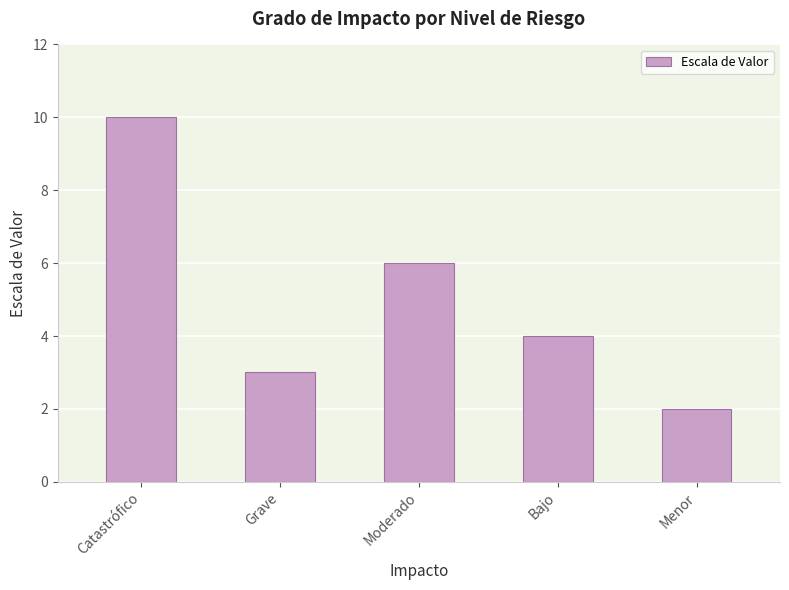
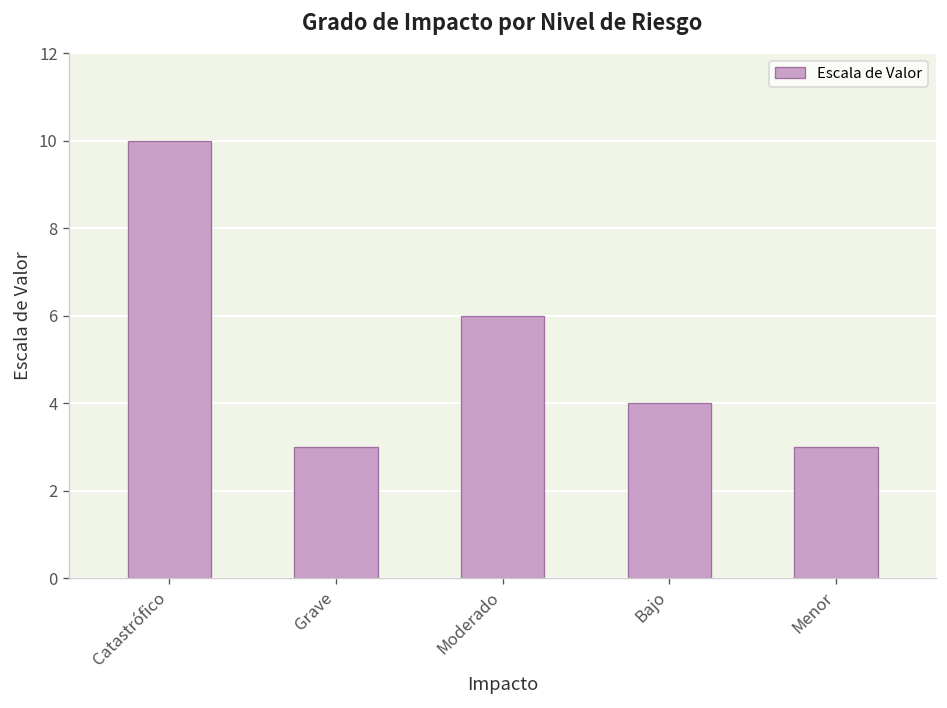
  {
    "Catastrófico": 10,
    "Grave": 3,
    "Moderado": 6,
    "Bajo": 4,
-   "Menor": 2
+   "Menor": 3
  }
